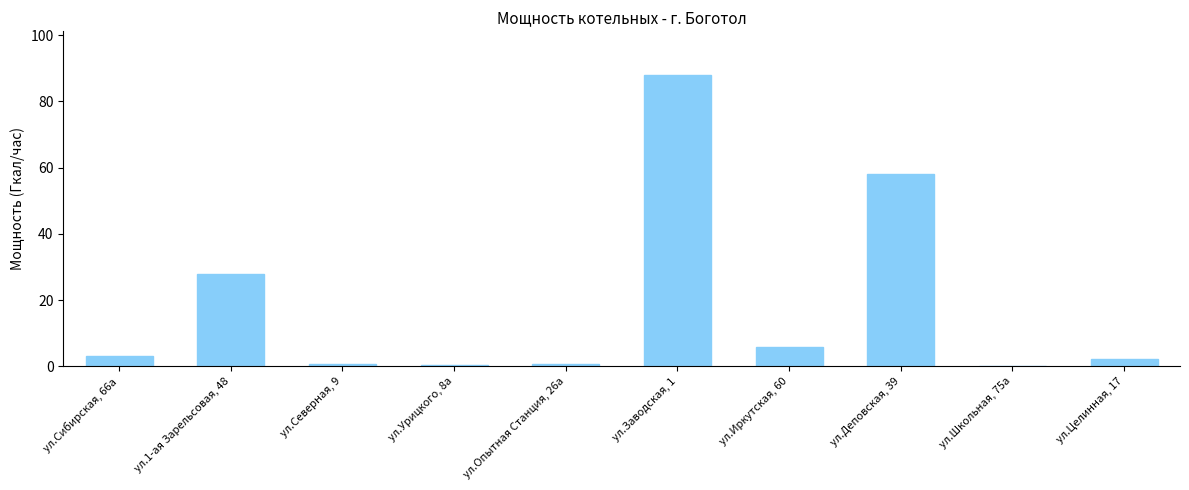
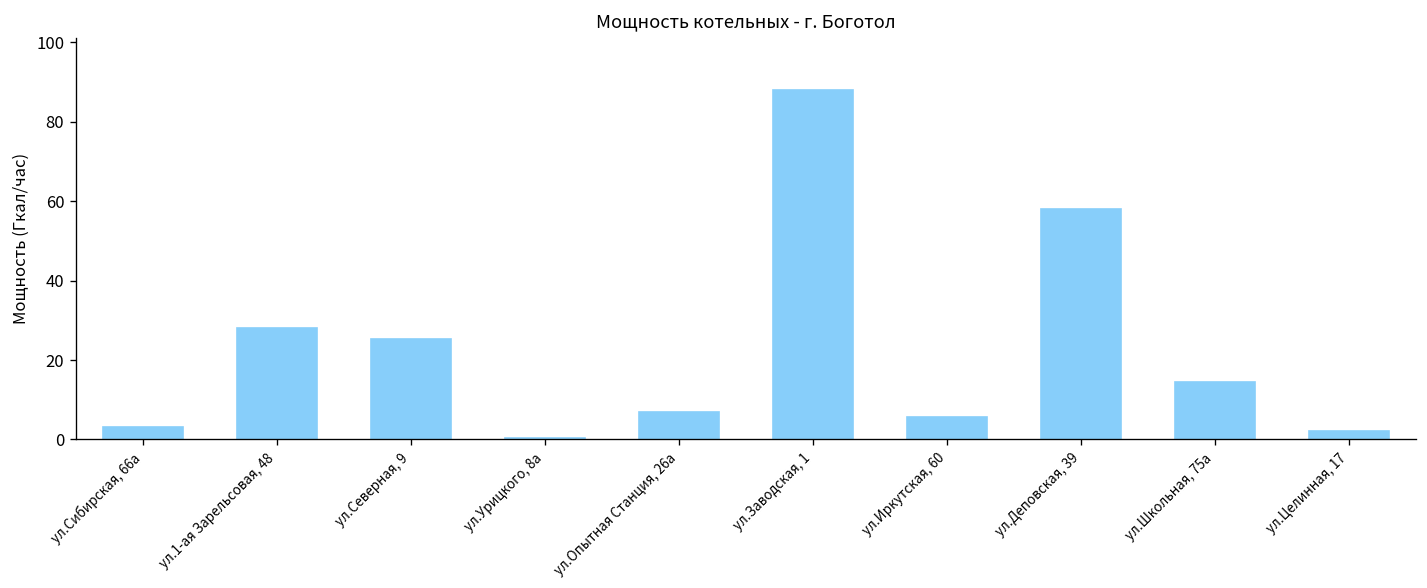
  {
    "ул.Сибирская, 66а": 3,
    "ул.1-ая Зарельсовая, 48": 28,
-   "ул.Северная, 9": 1,
-   "ул.Опытная Станция, 26а": 1,
+   "ул.Северная, 9": 25,
+   "ул.Опытная Станция, 26а": 7,
    "ул.Заводская, 1": 88,
    "ул.Иркутская, 60": 6,
    "ул.Деповская, 39": 58,
-   "ул.Школьная, 75а": 0,
+   "ул.Школьная, 75а": 15,
    "ул.Целинная, 17": 2
  }
